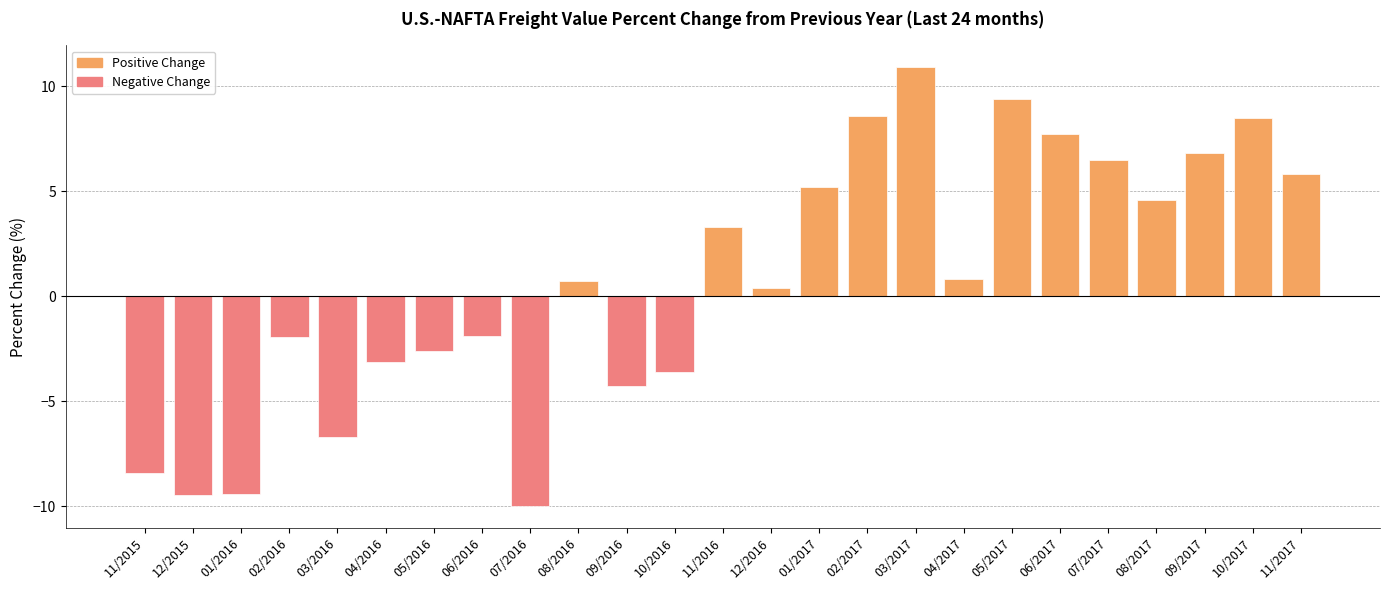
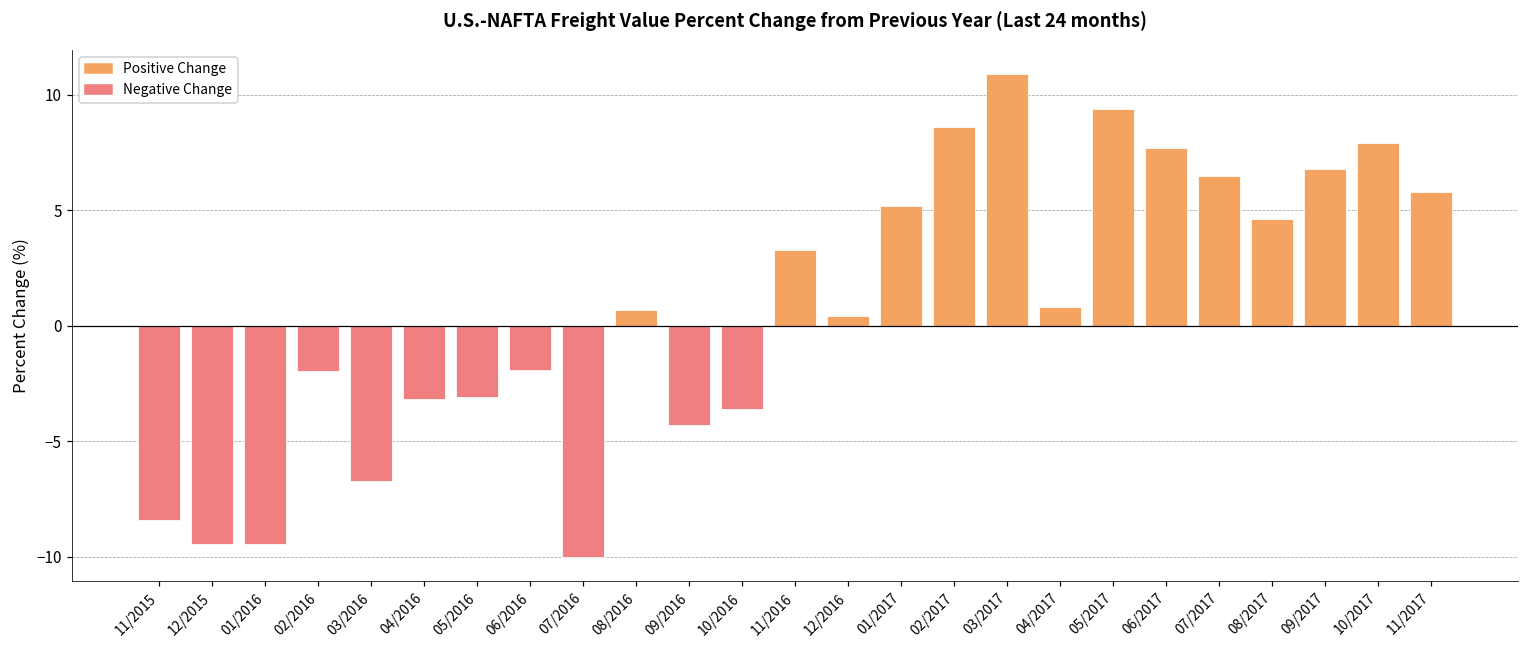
  {
    "11/2015": -8.4,
    "12/2015": -9.5,
    "01/2016": -9.4,
    "02/2016": -2.0,
    "03/2016": -6.7,
    "04/2016": -3.2,
-   "05/2016": -2.6,
+   "05/2016": -3.1,
    "06/2016": -1.9,
    "07/2016": -10.0,
    "08/2016": 0.7,
    "09/2016": -4.3,
    "10/2016": -3.6,
    "11/2016": 3.3,
    "12/2016": 0.4,
    "01/2017": 5.2,
    "02/2017": 8.6,
    "03/2017": 10.9,
    "04/2017": 0.8,
    "05/2017": 9.4,
    "06/2017": 7.7,
    "07/2017": 6.5,
    "08/2017": 4.6,
    "09/2017": 6.8,
-   "10/2017": 8.5,
+   "10/2017": 7.9,
    "11/2017": 5.8
  }
